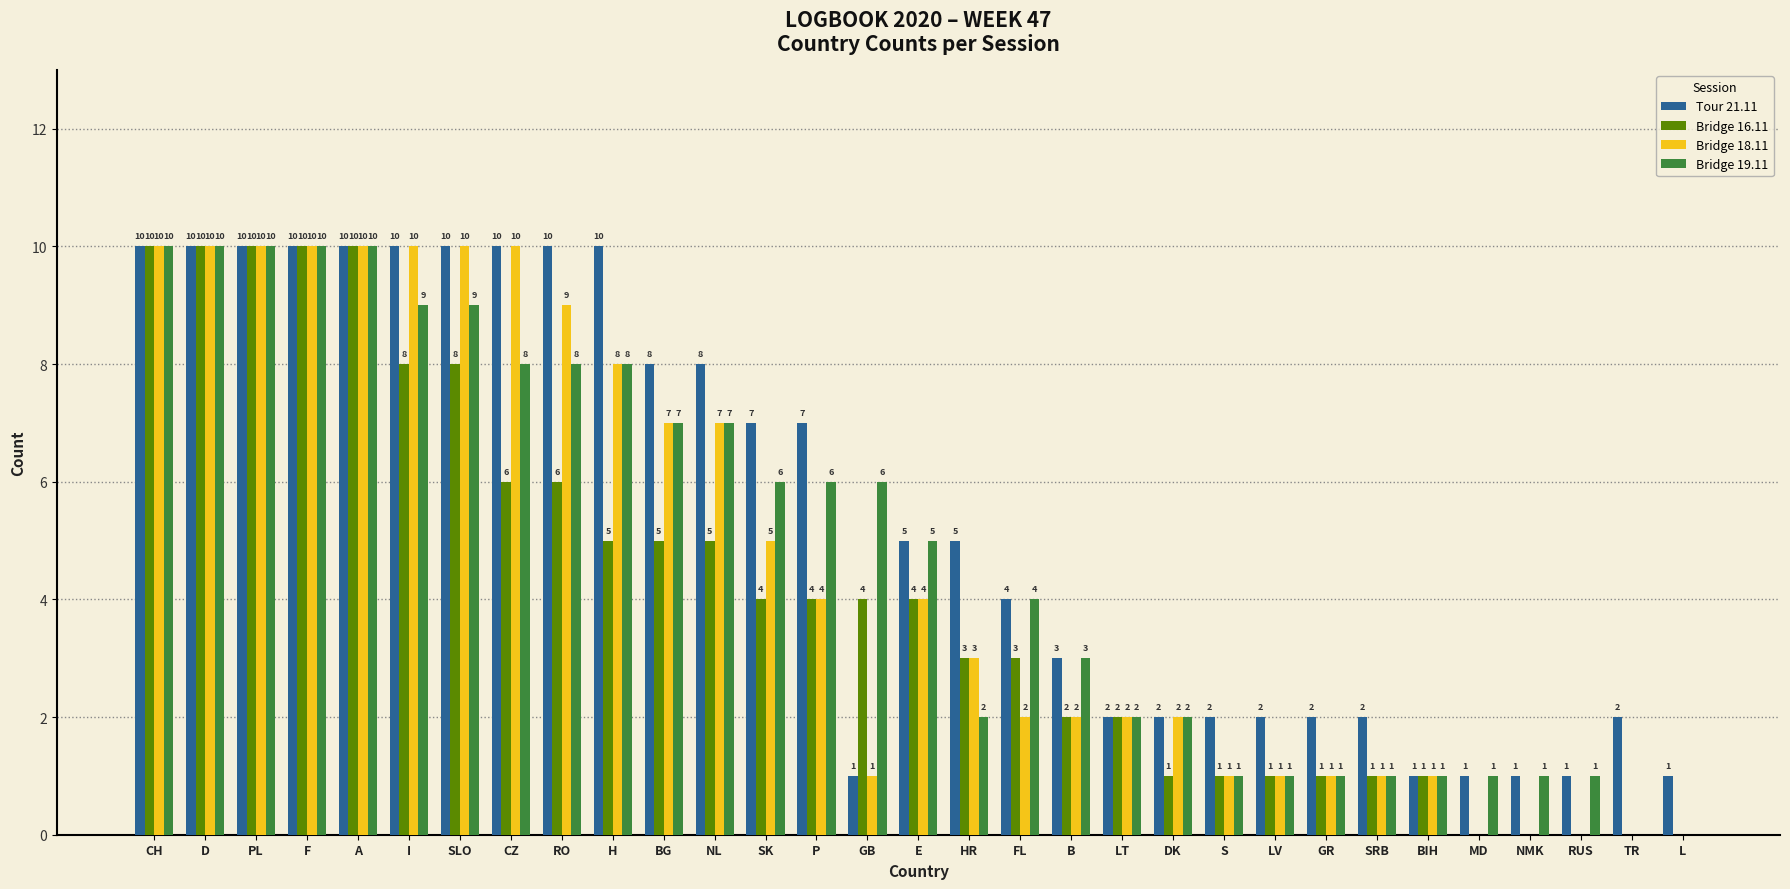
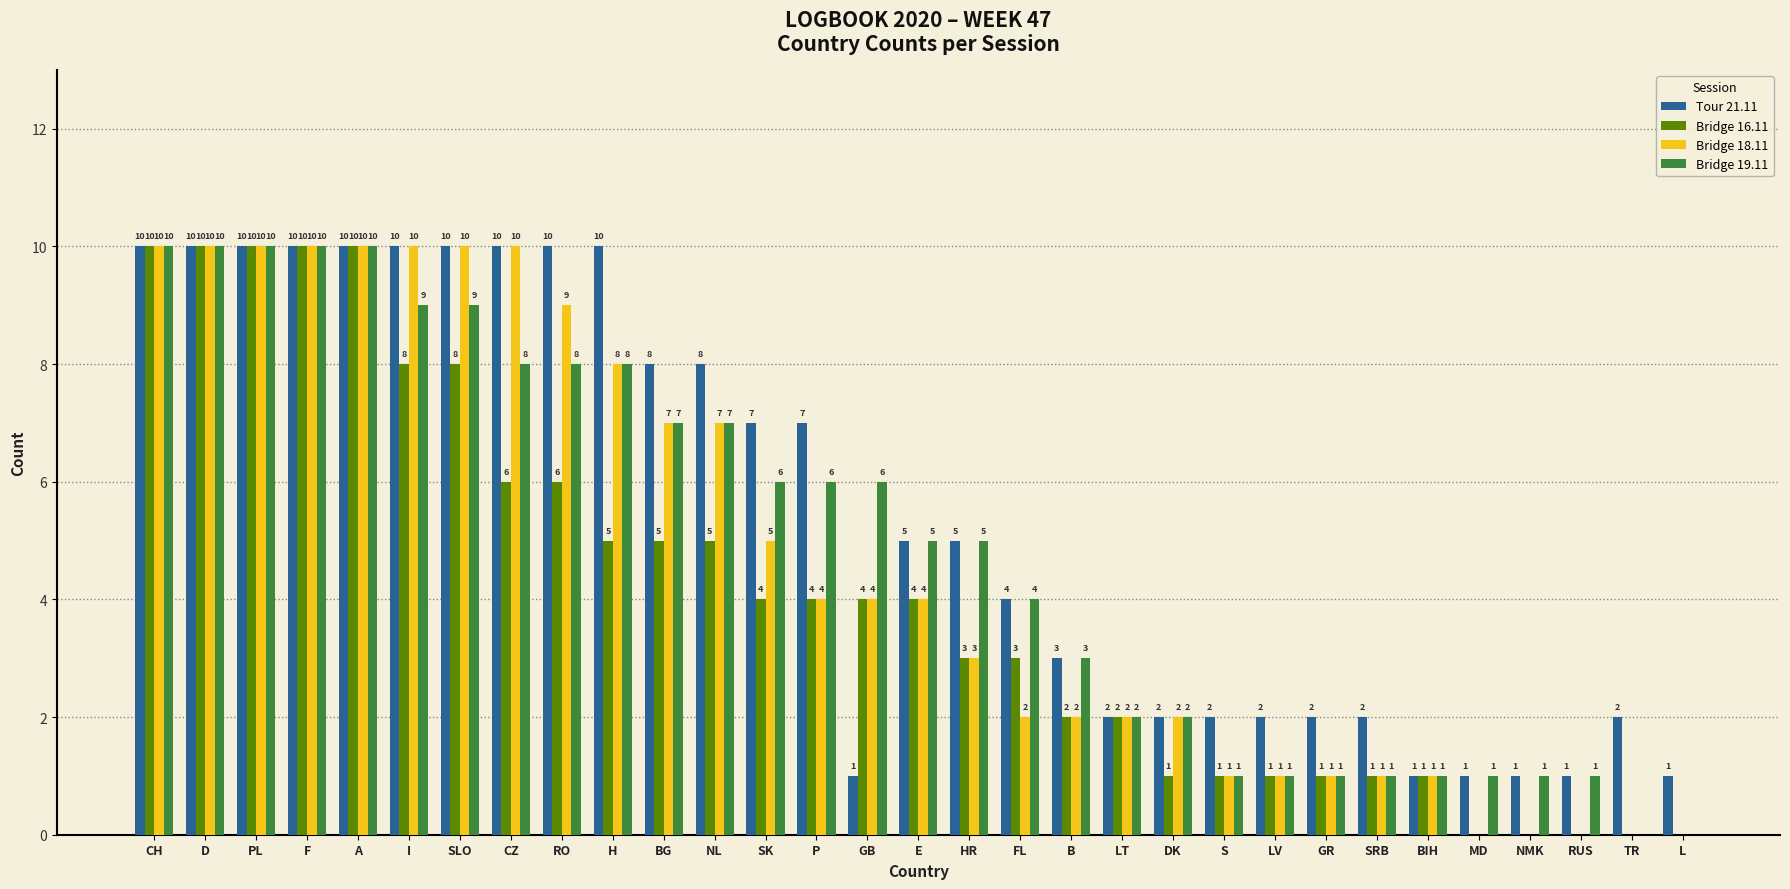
  {
    "Tour 21.11": {
      "CH": 10,
      "D": 10,
      "PL": 10,
      "F": 10,
      "A": 10,
      "I": 10,
      "SLO": 10,
      "CZ": 10,
      "RO": 10,
      "H": 10,
      "BG": 8,
      "NL": 8,
      "SK": 7,
      "P": 7,
      "GB": 1,
      "E": 5,
      "HR": 5,
      "FL": 4,
      "B": 3,
      "LT": 2,
      "DK": 2,
      "S": 2,
      "LV": 2,
      "GR": 2,
      "SRB": 2,
      "BIH": 1,
      "MD": 1,
      "NMK": 1,
      "RUS": 1,
      "TR": 2,
      "L": 1
    },
    "Bridge 16.11": {
      "CH": 10,
      "D": 10,
      "PL": 10,
      "F": 10,
      "A": 10,
      "I": 8,
      "SLO": 8,
      "CZ": 6,
      "RO": 6,
      "H": 5,
      "BG": 5,
      "NL": 5,
      "SK": 4,
      "P": 4,
      "GB": 4,
      "E": 4,
      "HR": 3,
      "FL": 3,
      "B": 2,
      "LT": 2,
      "DK": 1,
      "S": 1,
      "LV": 1,
      "GR": 1,
      "SRB": 1,
      "BIH": 1
    },
    "Bridge 18.11": {
      "CH": 10,
      "D": 10,
      "PL": 10,
      "F": 10,
      "A": 10,
      "I": 10,
      "SLO": 10,
      "CZ": 10,
      "RO": 9,
      "H": 8,
      "BG": 7,
      "NL": 7,
      "SK": 5,
      "P": 4,
-     "GB": 1,
+     "GB": 4,
      "E": 4,
      "HR": 3,
      "FL": 2,
      "B": 2,
      "LT": 2,
      "DK": 2,
      "S": 1,
      "LV": 1,
      "GR": 1,
      "SRB": 1,
      "BIH": 1
    },
    "Bridge 19.11": {
      "CH": 10,
      "D": 10,
      "PL": 10,
      "F": 10,
      "A": 10,
      "I": 9,
      "SLO": 9,
      "CZ": 8,
      "RO": 8,
      "H": 8,
      "BG": 7,
      "NL": 7,
      "SK": 6,
      "P": 6,
      "GB": 6,
      "E": 5,
-     "HR": 2,
+     "HR": 5,
      "FL": 4,
      "B": 3,
      "LT": 2,
      "DK": 2,
      "S": 1,
      "LV": 1,
      "GR": 1,
      "SRB": 1,
      "BIH": 1,
      "MD": 1,
      "NMK": 1,
      "RUS": 1
    }
  }
